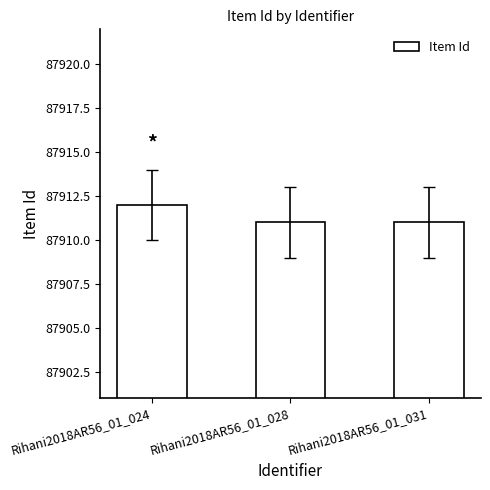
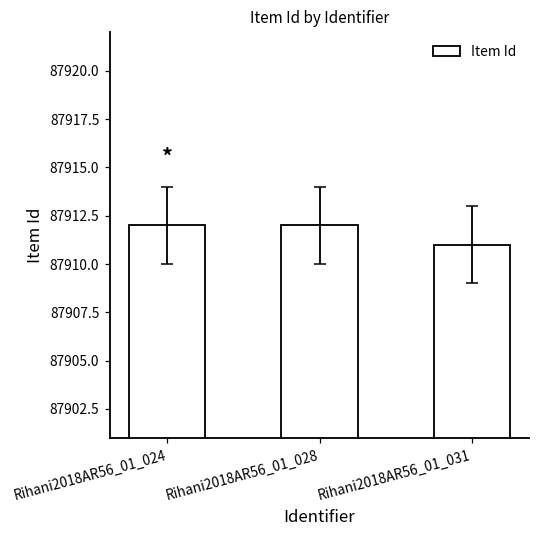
  {
    "Item Id": {
      "Rihani2018AR56_01_024": 87912,
-     "Rihani2018AR56_01_028": 87911,
+     "Rihani2018AR56_01_028": 87912,
      "Rihani2018AR56_01_031": 87911
    }
  }
